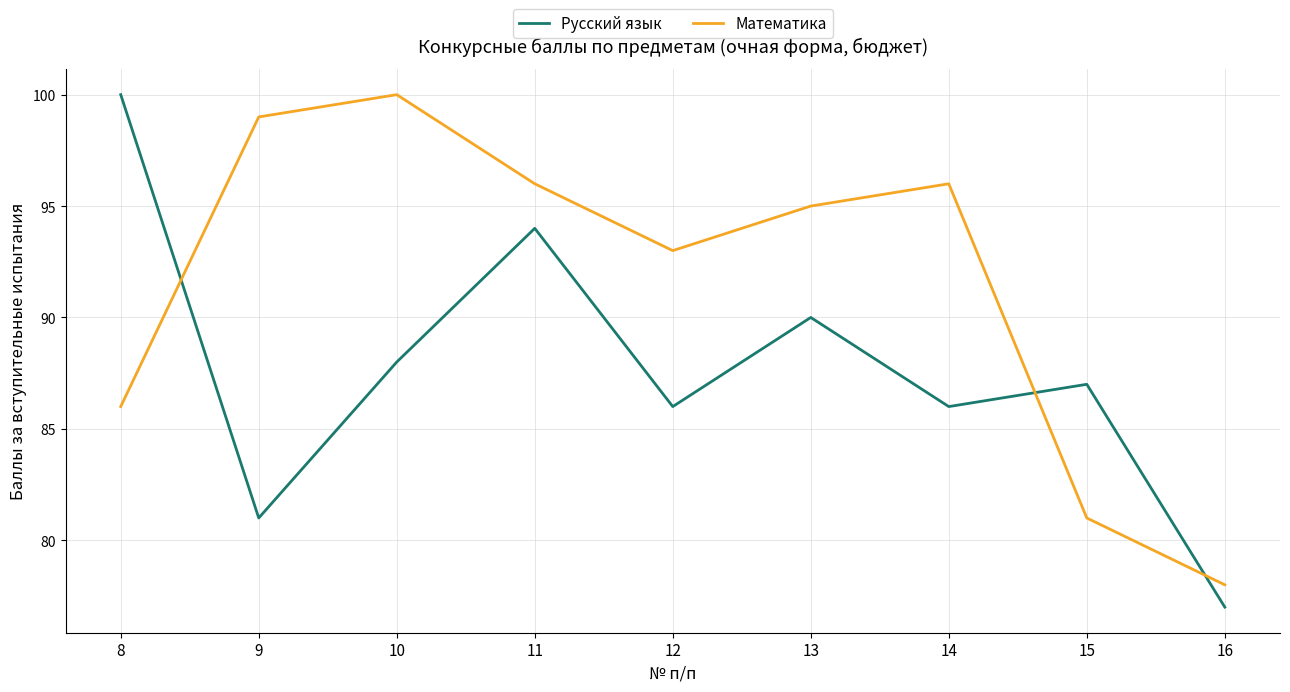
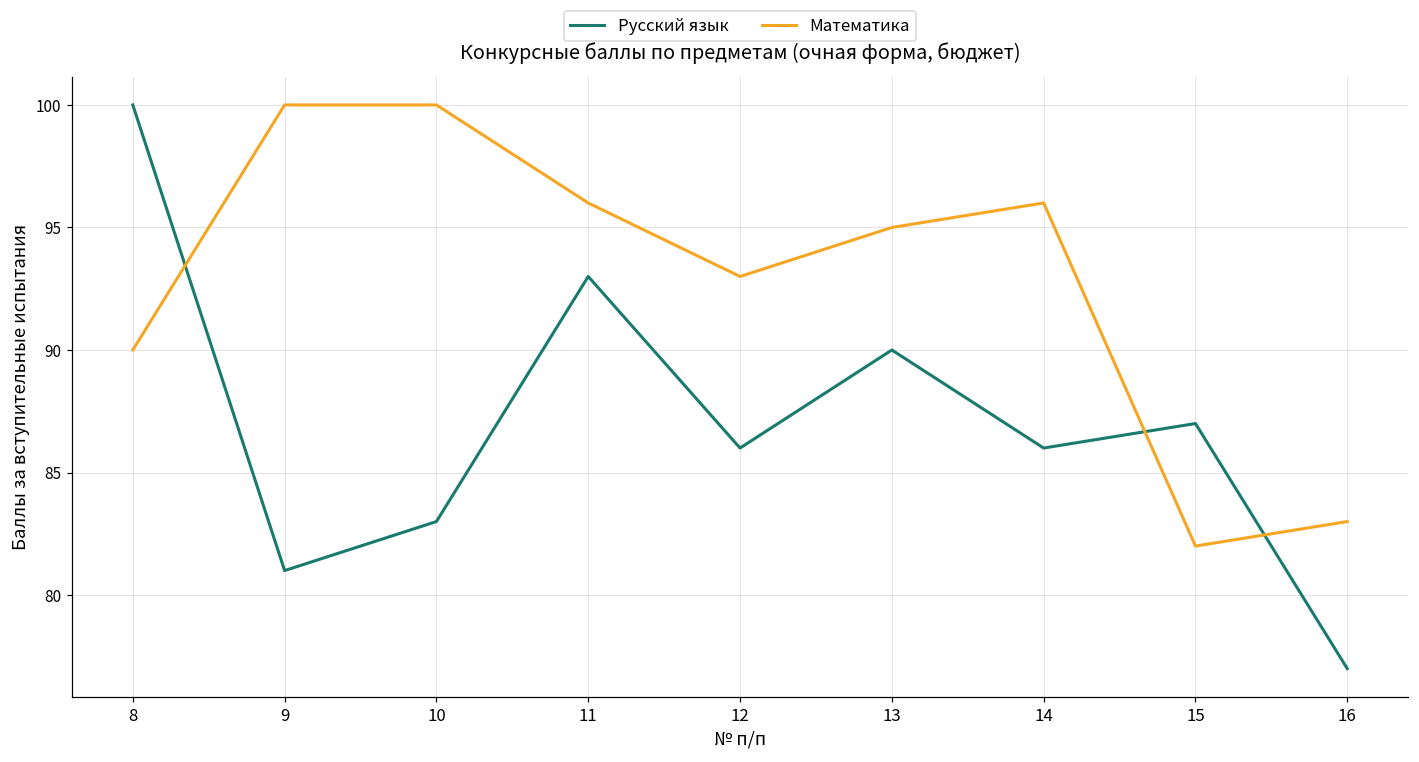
  {
    "Русский язык": {
      "8": 100,
      "9": 81,
-     "10": 88,
-     "11": 94,
+     "10": 83,
+     "11": 93,
      "12": 86,
      "13": 90,
      "14": 86,
      "15": 87,
      "16": 77
    },
    "Математика": {
-     "8": 86,
-     "9": 99,
+     "8": 90,
+     "9": 100,
      "10": 100,
      "11": 96,
      "12": 93,
      "13": 95,
      "14": 96,
-     "15": 81,
-     "16": 78
+     "15": 82,
+     "16": 83
    }
  }
